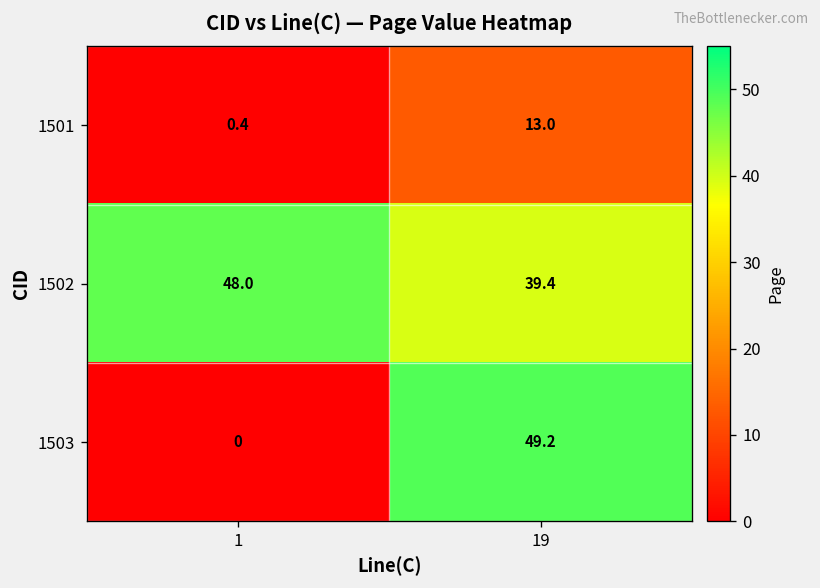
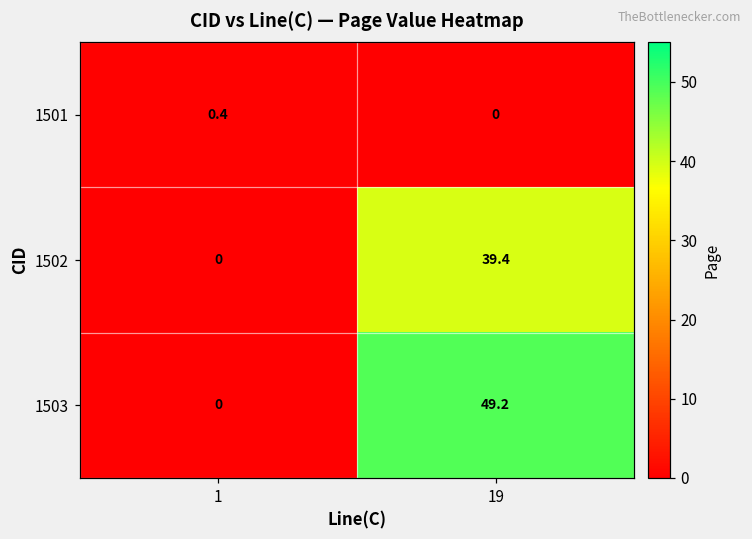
  {
    "1501": {
      "1": 0.4,
-     "19": 13.0
+     "19": 0
    },
    "1502": {
-     "1": 48.0,
+     "1": 0,
      "19": 39.4
    },
    "1503": {
      "1": 0,
      "19": 49.2
    }
  }
